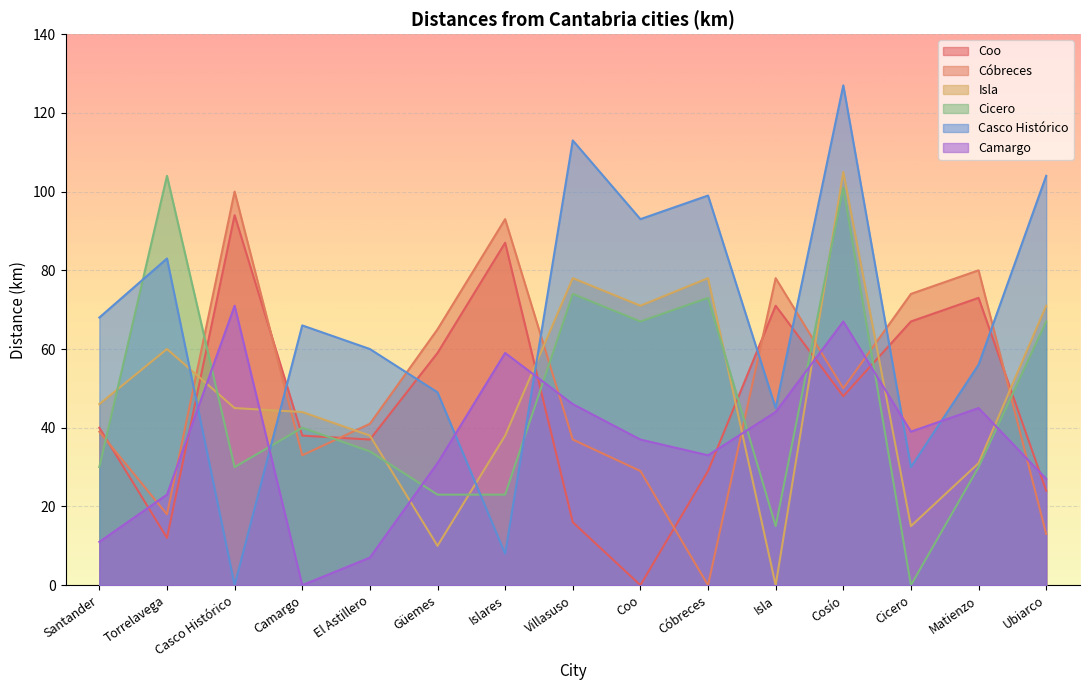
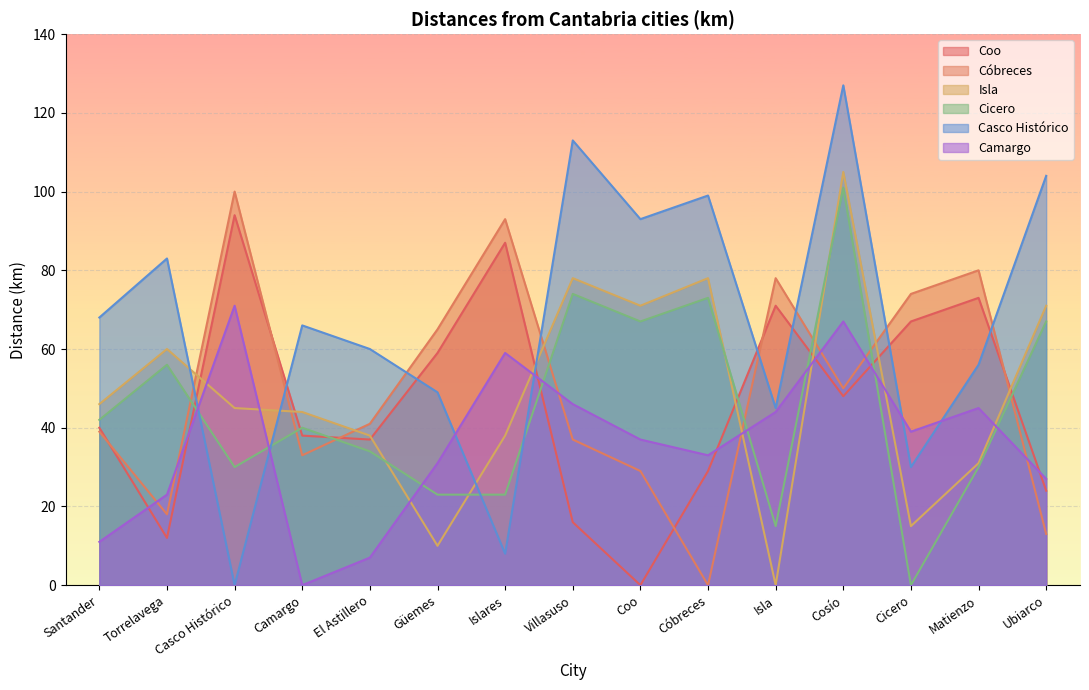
  {
    "Cicero": {
-     "Santander": 30,
-     "Torrelavega": 104,
+     "Santander": 42,
+     "Torrelavega": 56,
      "Casco Histórico": 30,
      "Camargo": 40,
      "El Astillero": 34,
      "Güemes": 23,
      "Islares": 23,
      "Villasuso": 74,
      "Coo": 67,
      "Cóbreces": 73,
      "Isla": 15,
      "Cosío": 101,
      "Cicero": 0,
      "Matienzo": 30,
      "Ubiarco": 67
    },
    "Casco Histórico": {
      "Santander": 68,
      "Torrelavega": 83,
      "Casco Histórico": 0,
      "Camargo": 66,
      "El Astillero": 60,
      "Güemes": 49,
      "Islares": 8,
      "Villasuso": 113,
      "Coo": 93,
      "Cóbreces": 99,
      "Isla": 45,
      "Cosío": 127,
      "Cicero": 30,
      "Matienzo": 56,
      "Ubiarco": 104
    },
    "Camargo": {
      "Santander": 11,
      "Torrelavega": 23,
      "Casco Histórico": 71,
      "Camargo": 0,
      "El Astillero": 7,
      "Güemes": 31,
      "Islares": 59,
      "Villasuso": 46,
      "Coo": 37,
      "Cóbreces": 33,
      "Isla": 44,
      "Cosío": 67,
      "Cicero": 39,
      "Matienzo": 45,
      "Ubiarco": 27
    }
  }
